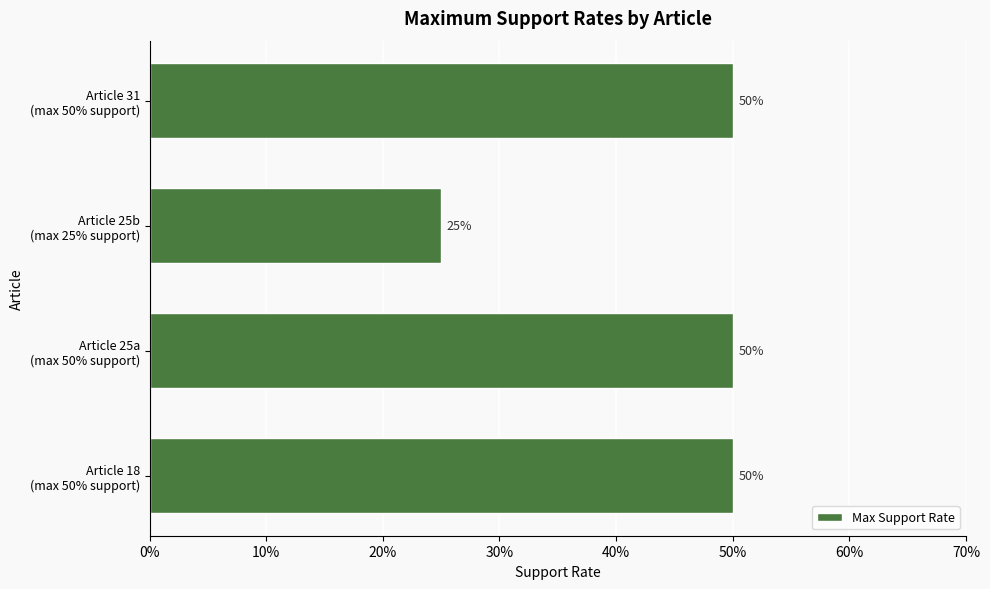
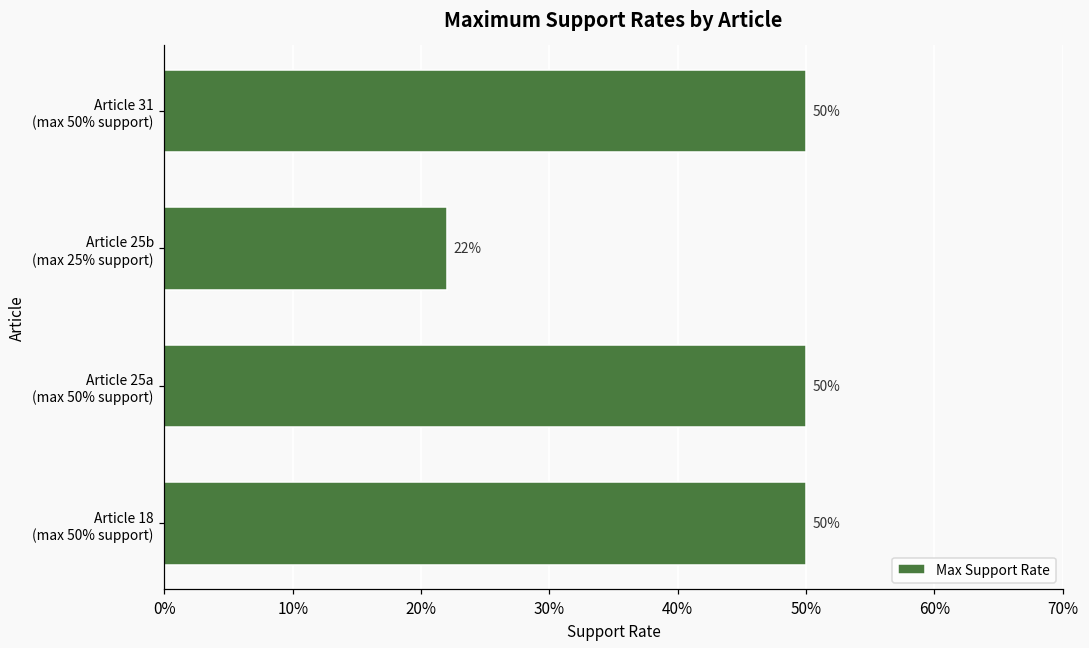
  {
    "Article 31 (max 50% support)": "50%",
-   "Article 25b (max 25% support)": "25%",
+   "Article 25b (max 25% support)": "22%",
    "Article 25a (max 50% support)": "50%",
    "Article 18 (max 50% support)": "50%"
  }
